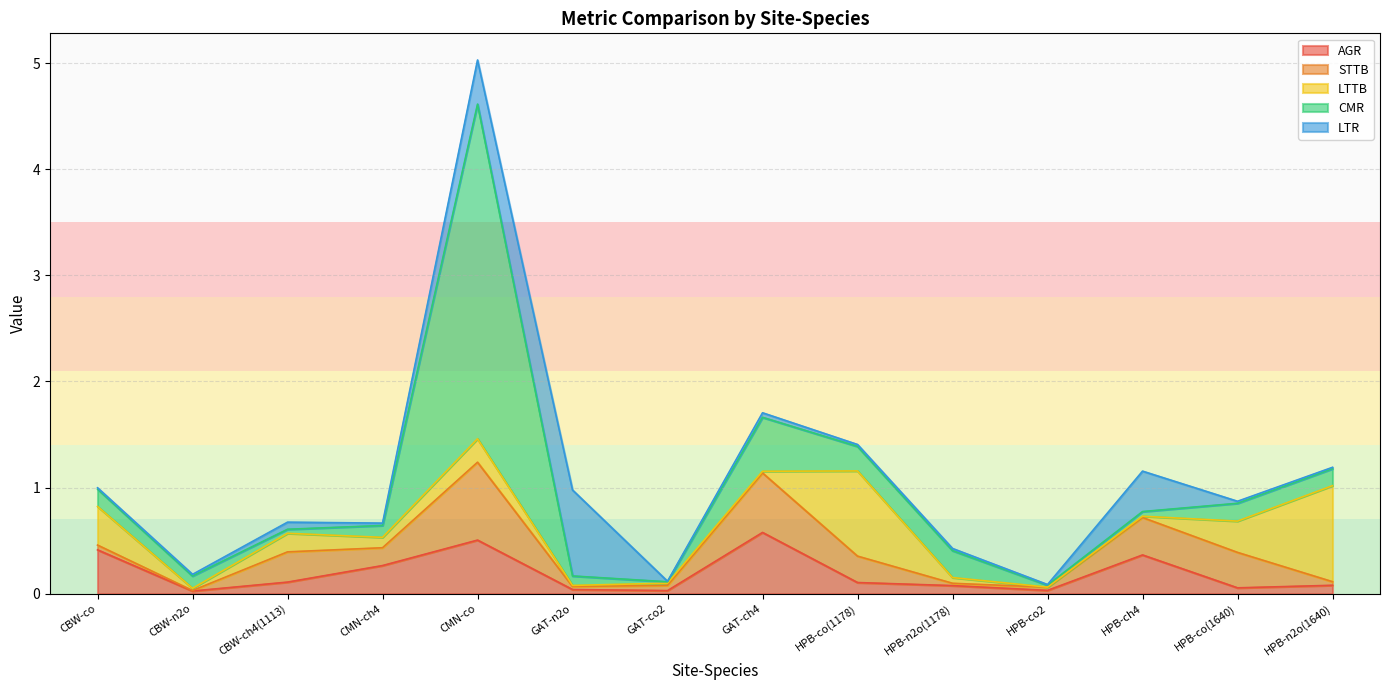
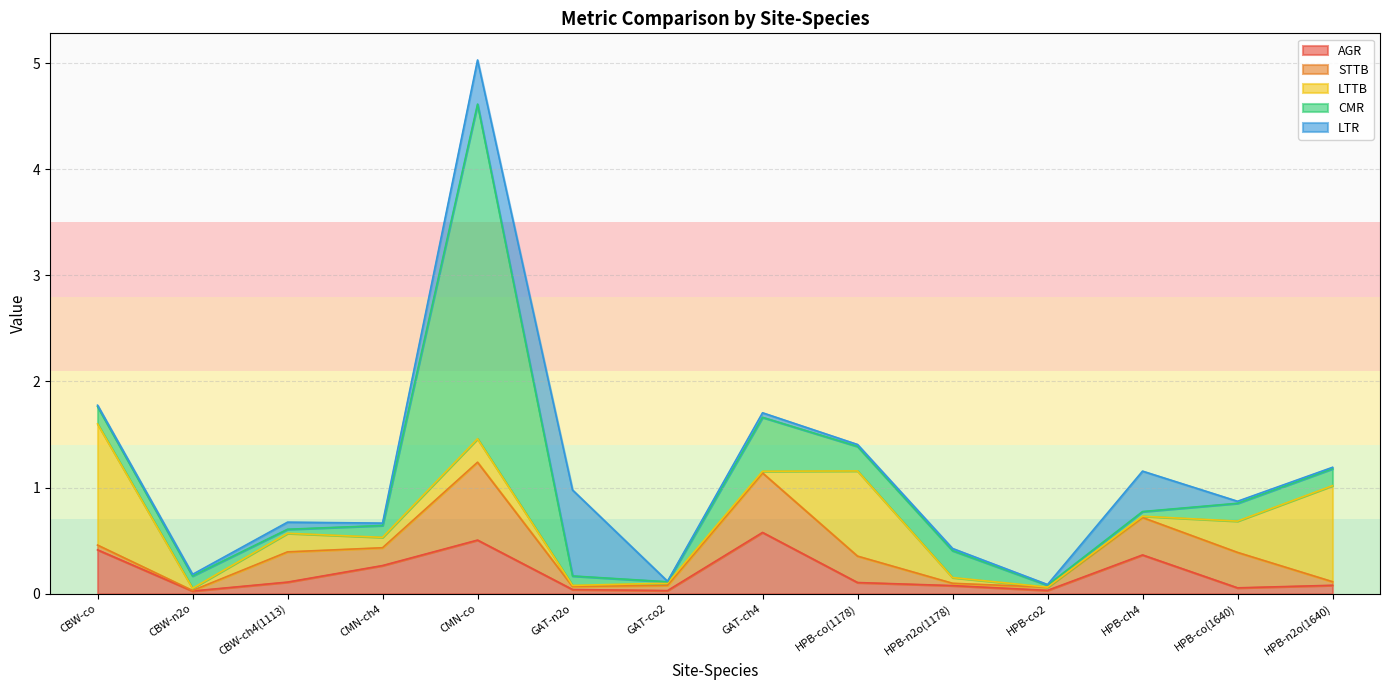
  {
    "LTTB": {
-     "CBW-co": 0.36,
+     "CBW-co": 1.14,
      "CBW-ch4(1113)": 0.18,
      "CMN-ch4": 0.10,
      "CMN-co": 0.22,
      "HPB-co(1178)": 0.80,
      "HPB-n2o(1178)": 0.05,
      "HPB-co(1640)": 0.29,
      "HPB-n2o(1640)": 0.91
    },
    "CMR": {
      "CBW-ch4(1113)": 0.04,
      "CMN-co": 3.15,
      "GAT-n2o": 0.09,
      "GAT-ch4": 0.51,
      "HPB-ch4": 0.04
    },
    "LTR": {
      "CBW-ch4(1113)": 0.07,
      "CMN-co": 0.42,
      "GAT-n2o": 0.81,
      "GAT-ch4": 0.04,
      "HPB-ch4": 0.38
    }
  }
